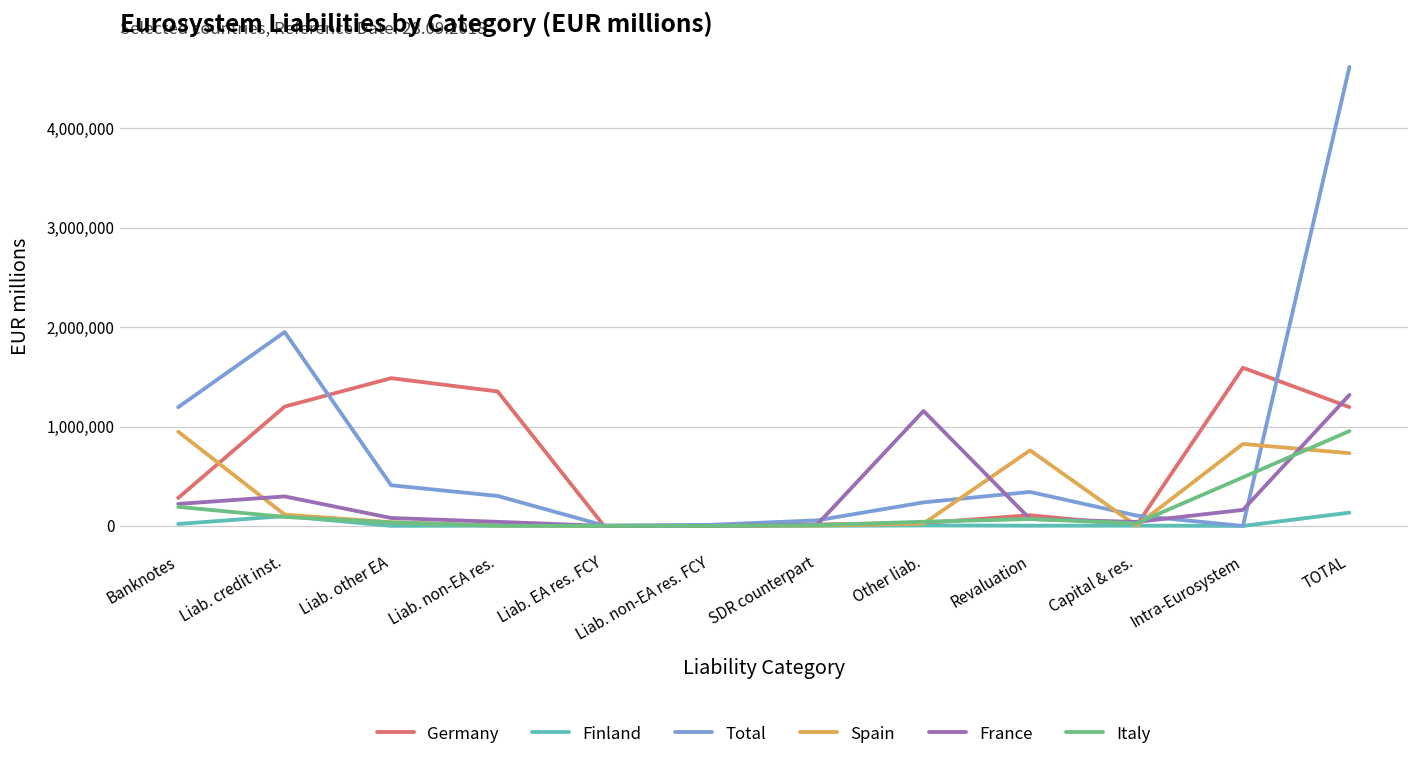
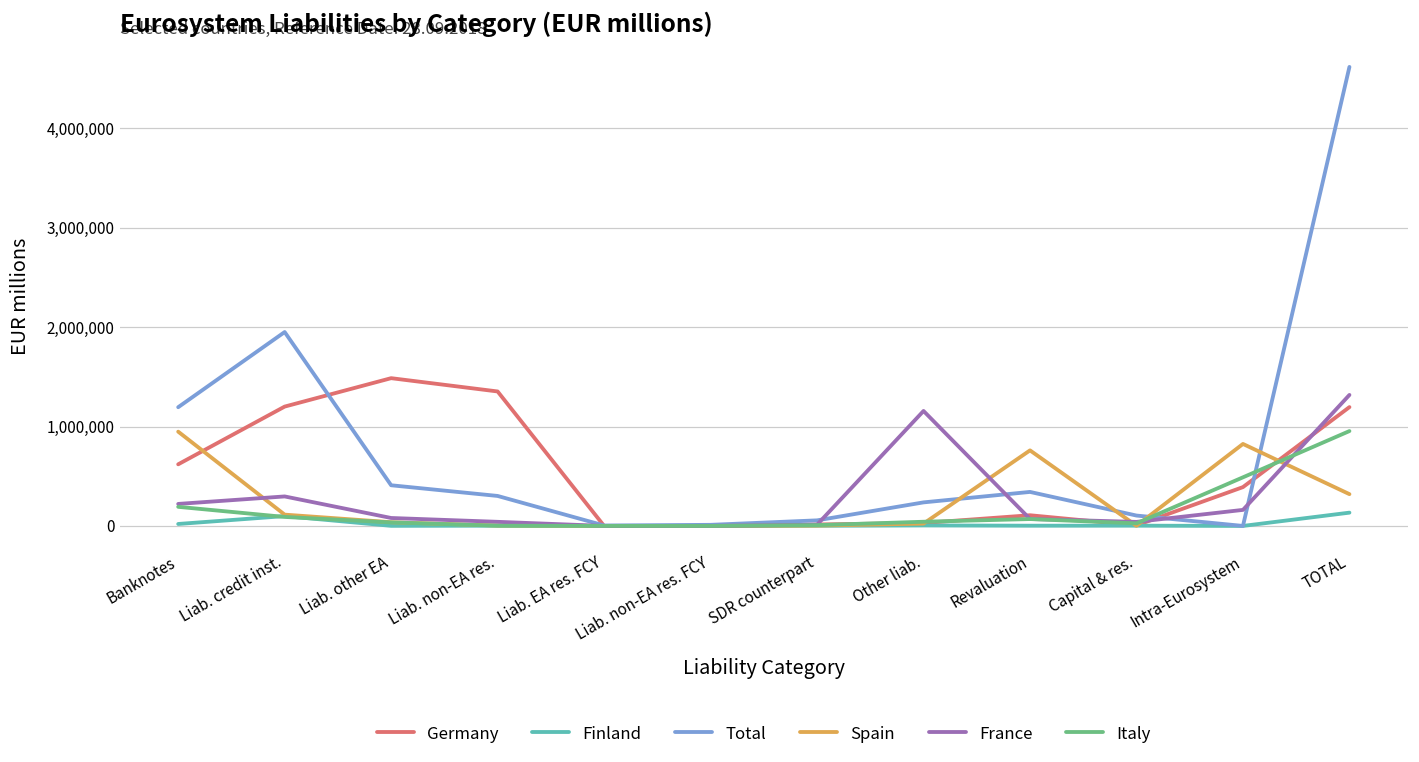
  {
    "Germany": {
-     "Banknotes": "300,000",
+     "Banknotes": "600,000",
      "Liab. credit inst.": "1,200,000",
      "Liab. other EA": "1,500,000",
      "Liab. non-EA res.": "1,400,000",
      "Revaluation": "100,000",
-     "Intra-Eurosystem": "1,600,000",
+     "Intra-Eurosystem": "400,000",
      "TOTAL": "1,200,000"
    },
    "Spain": {
      "Banknotes": "900,000",
      "Revaluation": "800,000",
      "Intra-Eurosystem": "800,000",
-     "TOTAL": "700,000"
+     "TOTAL": "300,000"
    },
    "France": {
      "Banknotes": "200,000",
      "Liab. credit inst.": "300,000",
      "Liab. other EA": "100,000",
      "Liab. non-EA res.": "0",
      "Other liab.": "1,200,000",
      "Intra-Eurosystem": "200,000",
      "TOTAL": "1,300,000"
    }
  }
